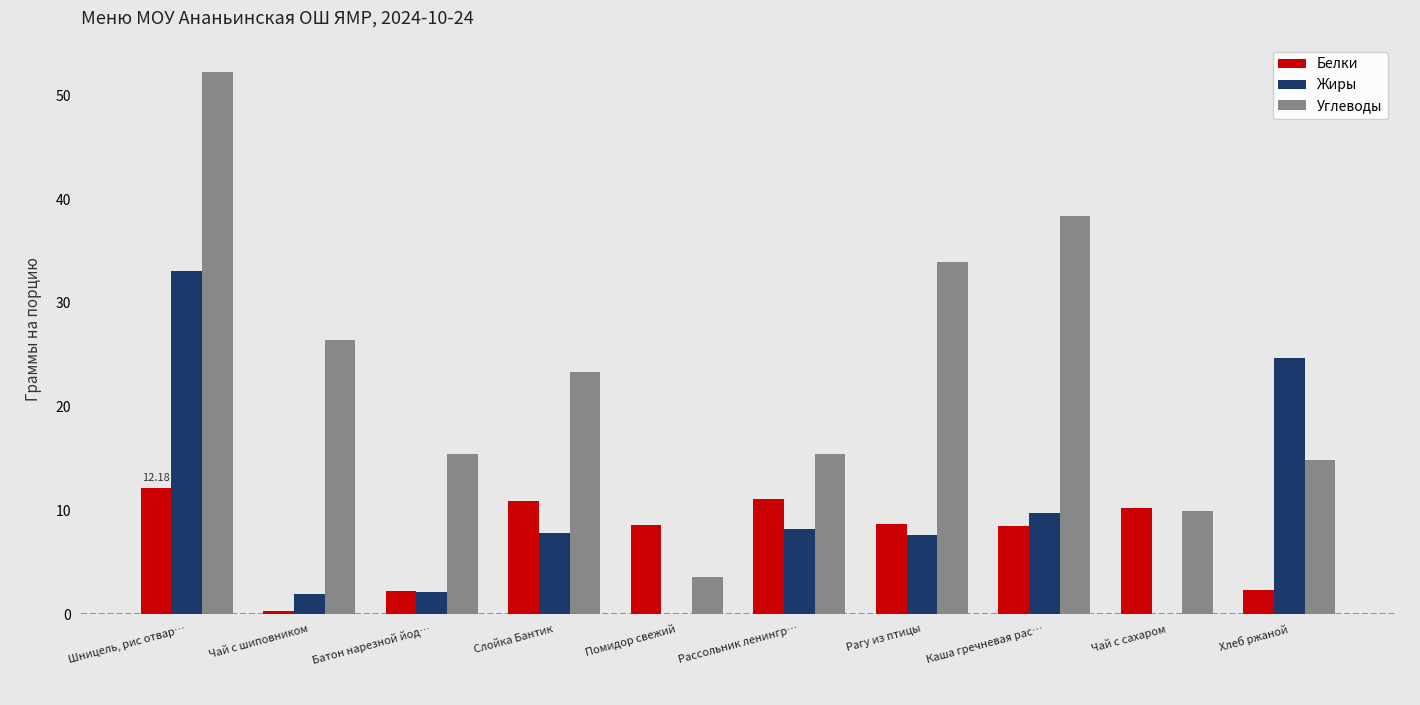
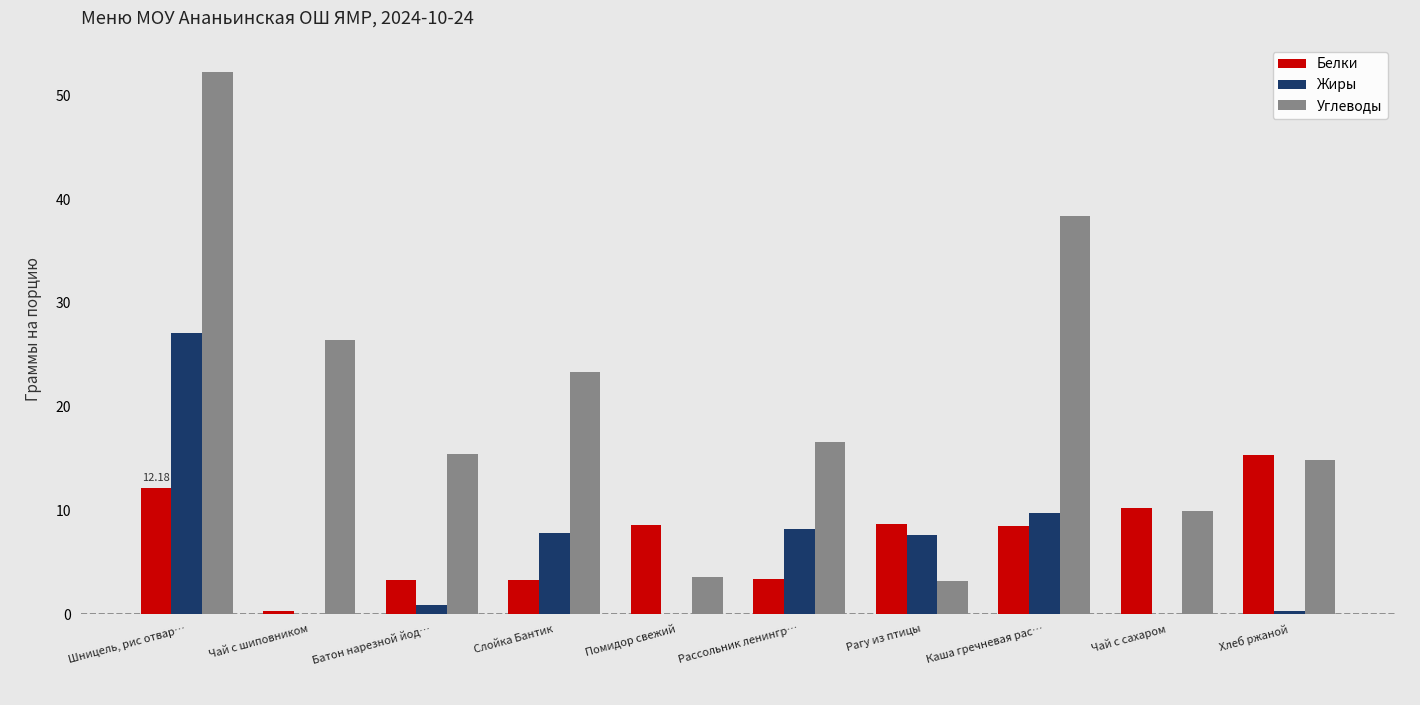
  {
    "Белки": {
      "Чай с шиповником": 0.3,
-     "Батон нарезной йод…": 2.3,
-     "Слойка Бантик": 10.9,
+     "Батон нарезной йод…": 3.3,
+     "Слойка Бантик": 3.3,
      "Помидор свежий": 8.6,
-     "Рассольник ленингр…": 11.1,
+     "Рассольник ленингр…": 3.3,
      "Рагу из птицы": 8.7,
      "Каша гречневая рас…": 8.5,
      "Чай с сахаром": 10.2,
-     "Хлеб ржаной": 2.3
+     "Хлеб ржаной": 15.3
    },
    "Жиры": {
-     "Шницель, рис отвар…": 33.1,
-     "Чай с шиповником": 1.9,
-     "Батон нарезной йод…": 2.1,
+     "Шницель, рис отвар…": 27.1,
+     "Чай с шиповником": 0.0,
+     "Батон нарезной йод…": 0.9,
      "Слойка Бантик": 7.8,
      "Рассольник ленингр…": 8.2,
      "Рагу из птицы": 7.6,
      "Каша гречневая рас…": 9.7,
      "Чай с сахаром": 0.0,
-     "Хлеб ржаной": 24.7
+     "Хлеб ржаной": 0.3
    },
    "Углеводы": {
      "Шницель, рис отвар…": 52.3,
      "Чай с шиповником": 26.5,
      "Батон нарезной йод…": 15.4,
      "Слойка Бантик": 23.3,
      "Помидор свежий": 3.5,
-     "Рассольник ленингр…": 15.5,
-     "Рагу из птицы": 33.9,
+     "Рассольник ленингр…": 16.6,
+     "Рагу из птицы": 3.2,
      "Каша гречневая рас…": 38.4,
      "Чай с сахаром": 9.9,
      "Хлеб ржаной": 14.8
    }
  }
